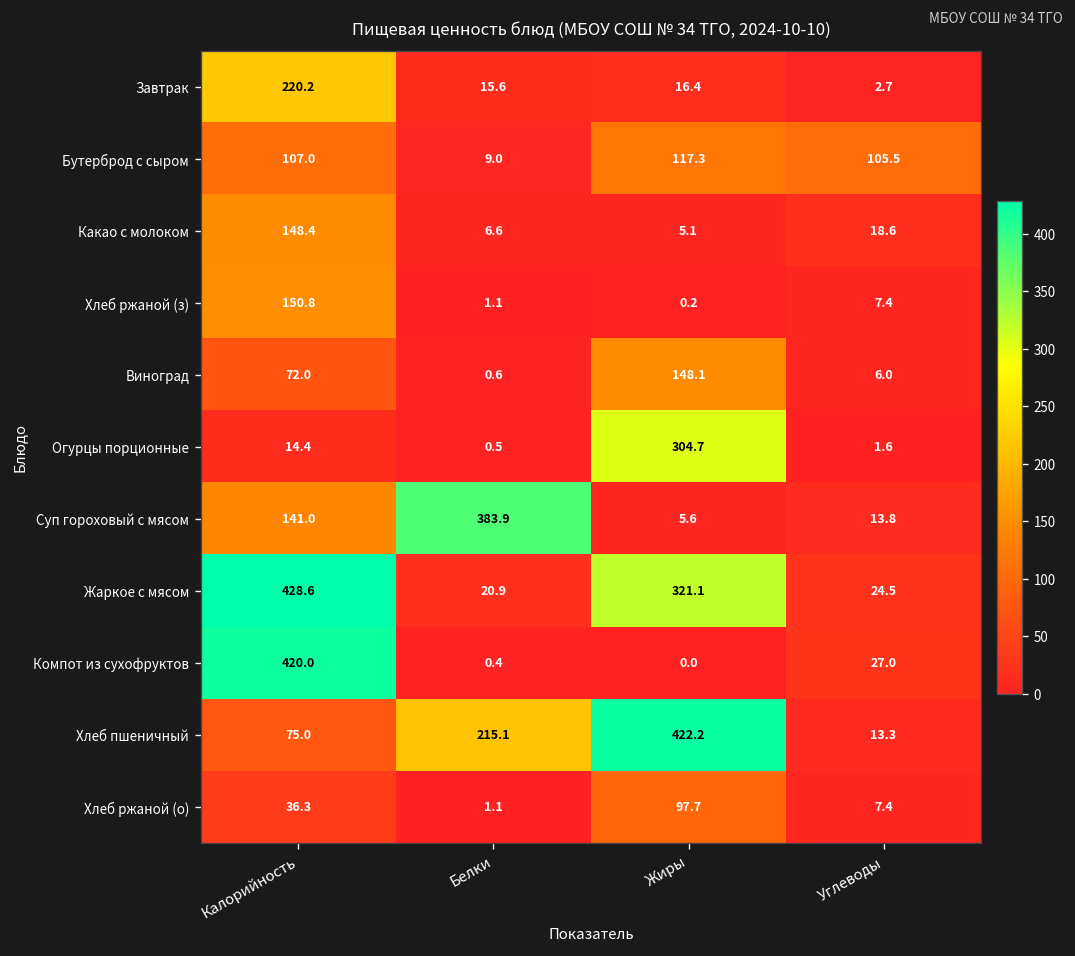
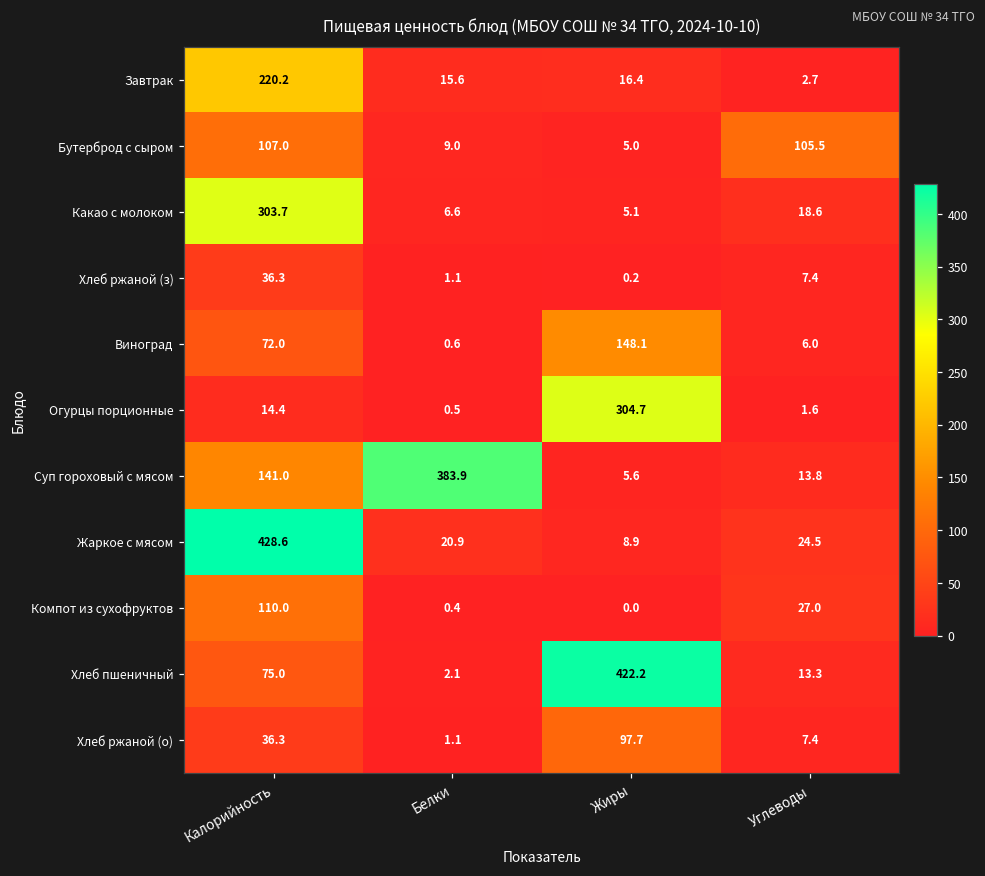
  {
    "Завтрак": {
      "Калорийность": 220.2,
      "Белки": 15.6,
      "Жиры": 16.4,
      "Углеводы": 2.7
    },
    "Бутерброд с сыром": {
      "Калорийность": 107.0,
      "Белки": 9.0,
-     "Жиры": 117.3,
+     "Жиры": 5.0,
      "Углеводы": 105.5
    },
    "Какао с молоком": {
-     "Калорийность": 148.4,
+     "Калорийность": 303.7,
      "Белки": 6.6,
      "Жиры": 5.1,
      "Углеводы": 18.6
    },
    "Хлеб ржаной (з)": {
-     "Калорийность": 150.8,
+     "Калорийность": 36.3,
      "Белки": 1.1,
      "Жиры": 0.2,
      "Углеводы": 7.4
    },
    "Виноград": {
      "Калорийность": 72.0,
      "Белки": 0.6,
      "Жиры": 148.1,
      "Углеводы": 6.0
    },
    "Огурцы порционные": {
      "Калорийность": 14.4,
      "Белки": 0.5,
      "Жиры": 304.7,
      "Углеводы": 1.6
    },
    "Суп гороховый с мясом": {
      "Калорийность": 141.0,
      "Белки": 383.9,
      "Жиры": 5.6,
      "Углеводы": 13.8
    },
    "Жаркое с мясом": {
      "Калорийность": 428.6,
      "Белки": 20.9,
-     "Жиры": 321.1,
+     "Жиры": 8.9,
      "Углеводы": 24.5
    },
    "Компот из сухофруктов": {
-     "Калорийность": 420.0,
+     "Калорийность": 110.0,
      "Белки": 0.4,
      "Жиры": 0.0,
      "Углеводы": 27.0
    },
    "Хлеб пшеничный": {
      "Калорийность": 75.0,
-     "Белки": 215.1,
+     "Белки": 2.1,
      "Жиры": 422.2,
      "Углеводы": 13.3
    },
    "Хлеб ржаной (о)": {
      "Калорийность": 36.3,
      "Белки": 1.1,
      "Жиры": 97.7,
      "Углеводы": 7.4
    }
  }
